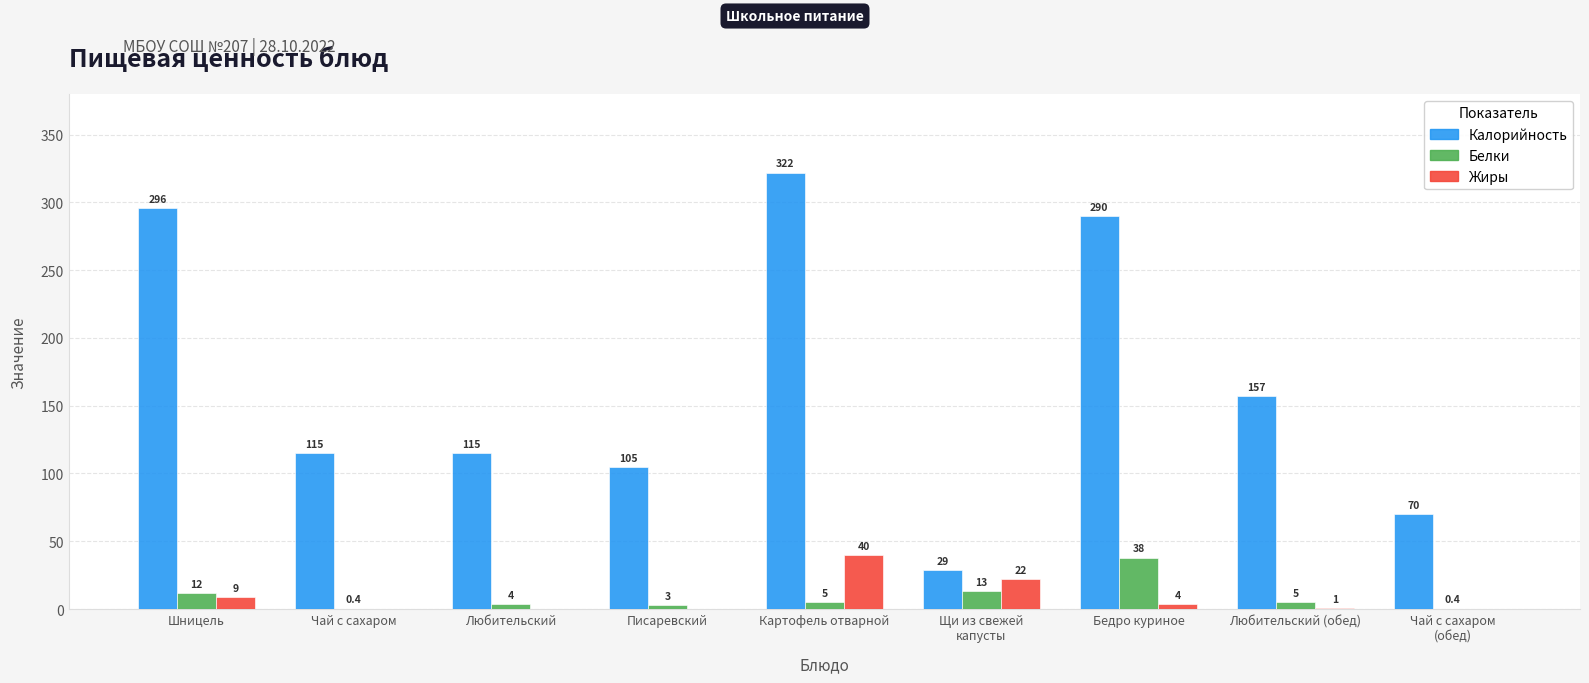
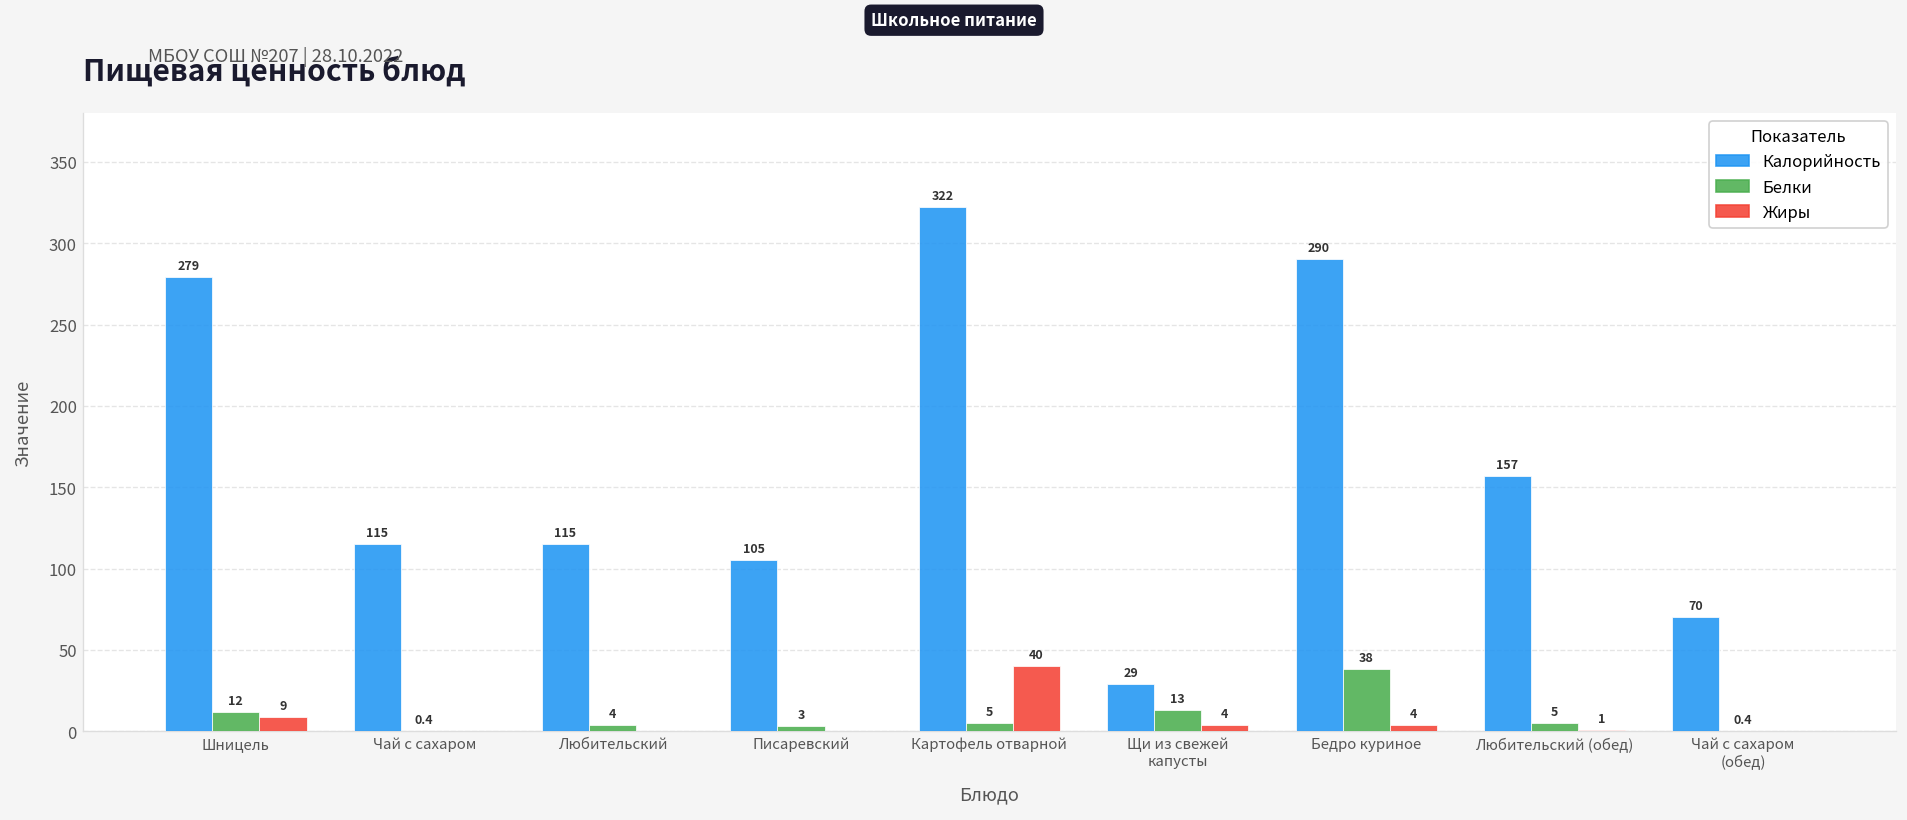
  {
    "Калорийность": {
-     "Шницель": 296,
+     "Шницель": 279,
      "Чай с сахаром": 115,
      "Любительский": 115,
      "Писаревский": 105,
      "Картофель отварной": 322,
      "Щи из свежей капусты": 29,
      "Бедро куриное": 290,
      "Любительский (обед)": 157,
      "Чай с сахаром (обед)": 70
    },
    "Белки": {
      "Шницель": 12,
      "Чай с сахаром": 0.4,
      "Любительский": 4,
      "Писаревский": 3,
      "Картофель отварной": 5,
      "Щи из свежей капусты": 13,
      "Бедро куриное": 38,
      "Любительский (обед)": 5,
      "Чай с сахаром (обед)": 0.4
    },
    "Жиры": {
      "Шницель": 9,
      "Картофель отварной": 40,
-     "Щи из свежей капусты": 22,
+     "Щи из свежей капусты": 4,
      "Бедро куриное": 4,
      "Любительский (обед)": 1
    }
  }
